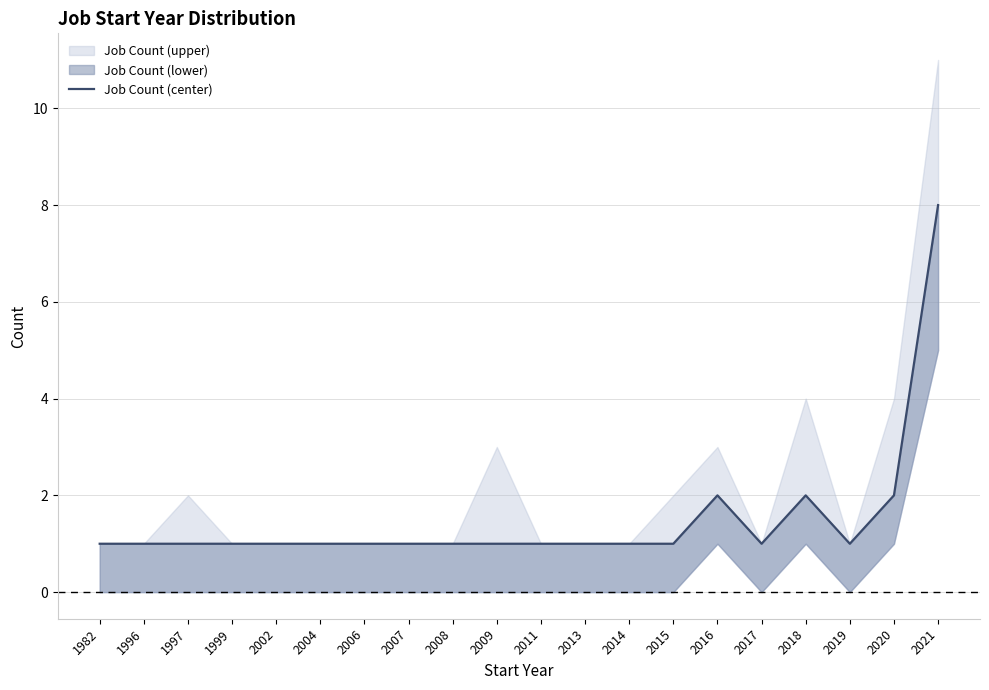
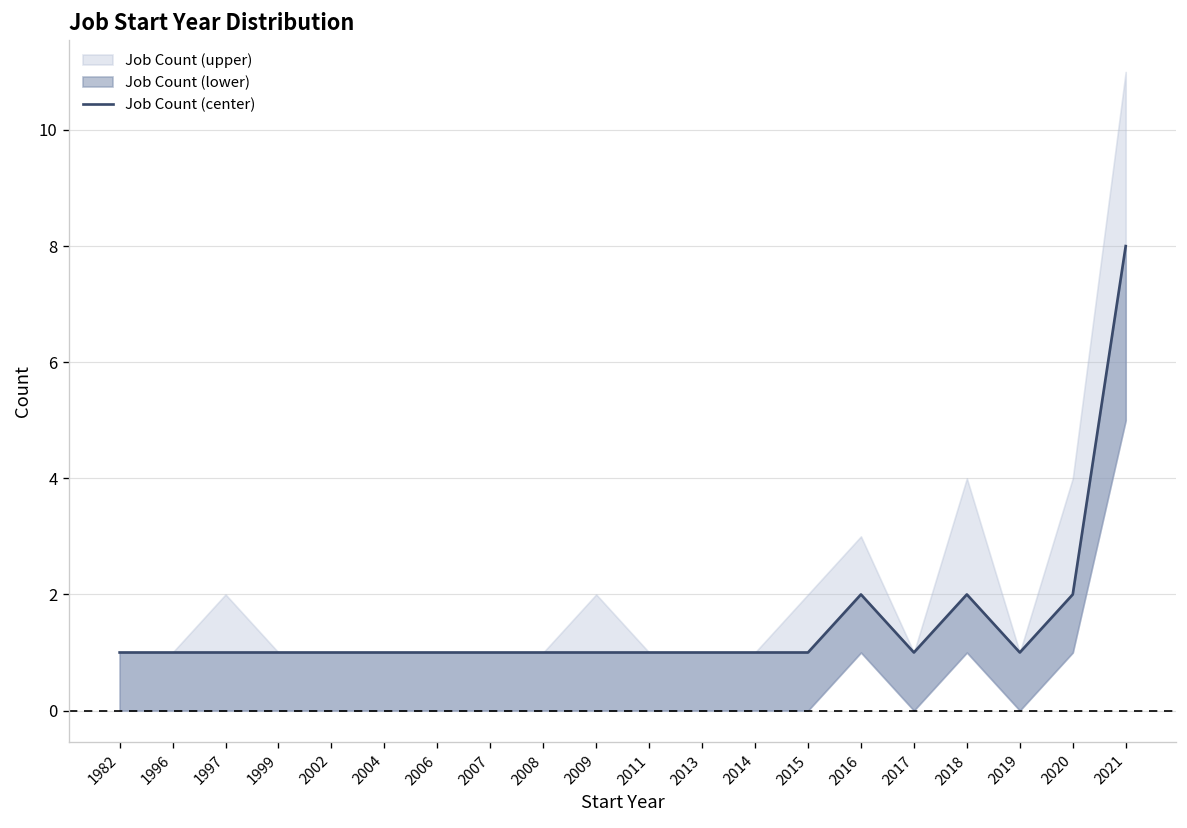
  {
    "Job Count (lower)": {
      "1997": 1,
      "2009": 1,
      "2015": 1,
      "2016": 2,
      "2018": 2,
      "2020": 2,
      "2021": 8
    },
    "Job Count (upper)": {
-     "2009": 3
+     "2009": 2
    }
  }
